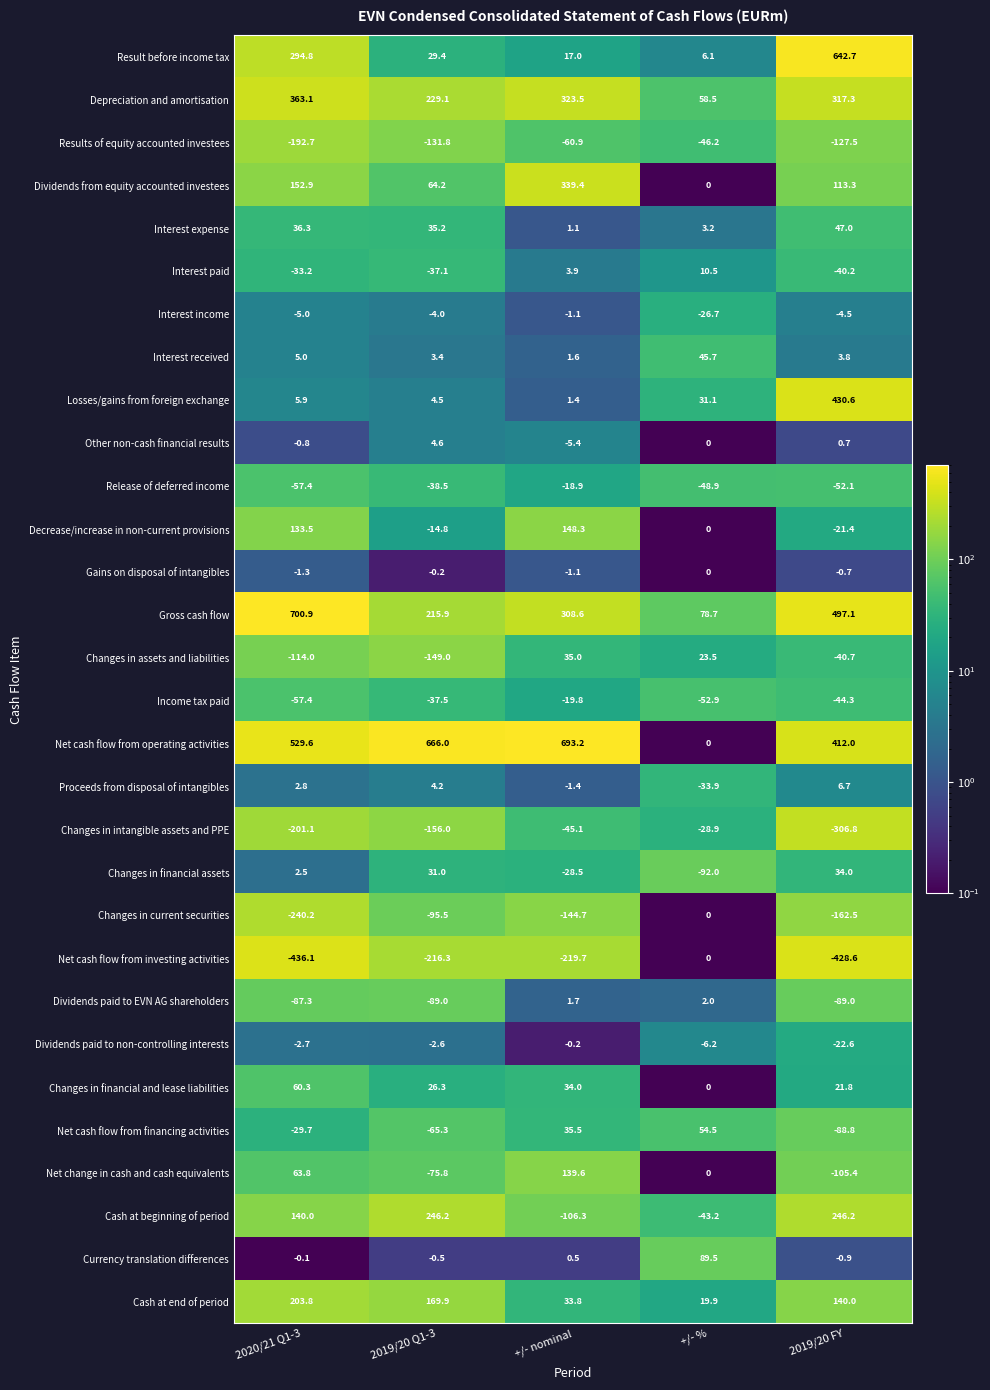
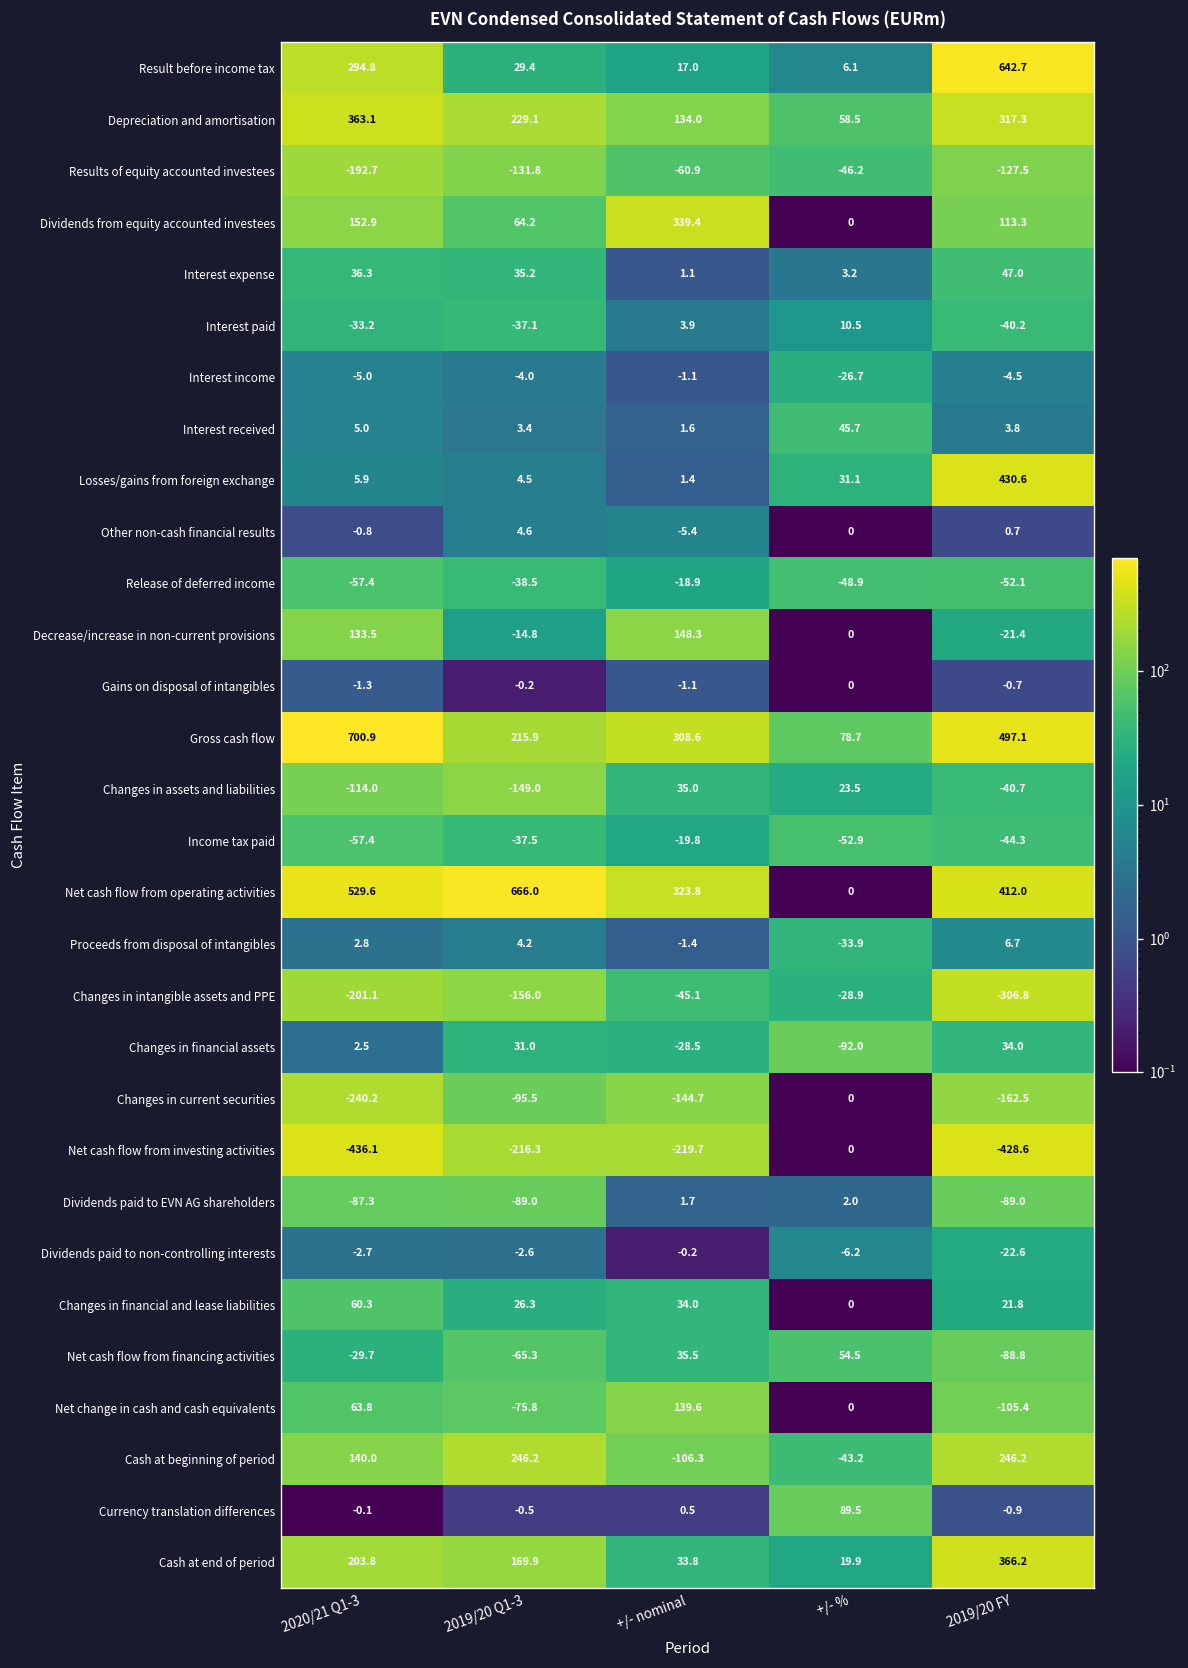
  {
    "Result before income tax": {
      "2020/21 Q1-3": 294.8,
      "2019/20 Q1-3": 29.4,
      "+/- nominal": 17.0,
      "+/- %": 6.1,
      "2019/20 FY": 642.7
    },
    "Depreciation and amortisation": {
      "2020/21 Q1-3": 363.1,
      "2019/20 Q1-3": 229.1,
-     "+/- nominal": 323.5,
+     "+/- nominal": 134.0,
      "+/- %": 58.5,
      "2019/20 FY": 317.3
    },
    "Results of equity accounted investees": {
      "2020/21 Q1-3": -192.7,
      "2019/20 Q1-3": -131.8,
      "+/- nominal": -60.9,
      "+/- %": -46.2,
      "2019/20 FY": -127.5
    },
    "Dividends from equity accounted investees": {
      "2020/21 Q1-3": 152.9,
      "2019/20 Q1-3": 64.2,
      "+/- nominal": 339.4,
      "+/- %": 0,
      "2019/20 FY": 113.3
    },
    "Interest expense": {
      "2020/21 Q1-3": 36.3,
      "2019/20 Q1-3": 35.2,
      "+/- nominal": 1.1,
      "+/- %": 3.2,
      "2019/20 FY": 47.0
    },
    "Interest paid": {
      "2020/21 Q1-3": -33.2,
      "2019/20 Q1-3": -37.1,
      "+/- nominal": 3.9,
      "+/- %": 10.5,
      "2019/20 FY": -40.2
    },
    "Interest income": {
      "2020/21 Q1-3": -5.0,
      "2019/20 Q1-3": -4.0,
      "+/- nominal": -1.1,
      "+/- %": -26.7,
      "2019/20 FY": -4.5
    },
    "Interest received": {
      "2020/21 Q1-3": 5.0,
      "2019/20 Q1-3": 3.4,
      "+/- nominal": 1.6,
      "+/- %": 45.7,
      "2019/20 FY": 3.8
    },
    "Losses/gains from foreign exchange": {
      "2020/21 Q1-3": 5.9,
      "2019/20 Q1-3": 4.5,
      "+/- nominal": 1.4,
      "+/- %": 31.1,
      "2019/20 FY": 430.6
    },
    "Other non-cash financial results": {
      "2020/21 Q1-3": -0.8,
      "2019/20 Q1-3": 4.6,
      "+/- nominal": -5.4,
      "+/- %": 0,
      "2019/20 FY": 0.7
    },
    "Release of deferred income": {
      "2020/21 Q1-3": -57.4,
      "2019/20 Q1-3": -38.5,
      "+/- nominal": -18.9,
      "+/- %": -48.9,
      "2019/20 FY": -52.1
    },
    "Decrease/increase in non-current provisions": {
      "2020/21 Q1-3": 133.5,
      "2019/20 Q1-3": -14.8,
      "+/- nominal": 148.3,
      "+/- %": 0,
      "2019/20 FY": -21.4
    },
    "Gains on disposal of intangibles": {
      "2020/21 Q1-3": -1.3,
      "2019/20 Q1-3": -0.2,
      "+/- nominal": -1.1,
      "+/- %": 0,
      "2019/20 FY": -0.7
    },
    "Gross cash flow": {
      "2020/21 Q1-3": 700.9,
      "2019/20 Q1-3": 215.9,
      "+/- nominal": 308.6,
      "+/- %": 78.7,
      "2019/20 FY": 497.1
    },
    "Changes in assets and liabilities": {
      "2020/21 Q1-3": -114.0,
      "2019/20 Q1-3": -149.0,
      "+/- nominal": 35.0,
      "+/- %": 23.5,
      "2019/20 FY": -40.7
    },
    "Income tax paid": {
      "2020/21 Q1-3": -57.4,
      "2019/20 Q1-3": -37.5,
      "+/- nominal": -19.8,
      "+/- %": -52.9,
      "2019/20 FY": -44.3
    },
    "Net cash flow from operating activities": {
      "2020/21 Q1-3": 529.6,
      "2019/20 Q1-3": 666.0,
-     "+/- nominal": 693.2,
+     "+/- nominal": 323.8,
      "+/- %": 0,
      "2019/20 FY": 412.0
    },
    "Proceeds from disposal of intangibles": {
      "2020/21 Q1-3": 2.8,
      "2019/20 Q1-3": 4.2,
      "+/- nominal": -1.4,
      "+/- %": -33.9,
      "2019/20 FY": 6.7
    },
    "Changes in intangible assets and PPE": {
      "2020/21 Q1-3": -201.1,
      "2019/20 Q1-3": -156.0,
      "+/- nominal": -45.1,
      "+/- %": -28.9,
      "2019/20 FY": -306.8
    },
    "Changes in financial assets": {
      "2020/21 Q1-3": 2.5,
      "2019/20 Q1-3": 31.0,
      "+/- nominal": -28.5,
      "+/- %": -92.0,
      "2019/20 FY": 34.0
    },
    "Changes in current securities": {
      "2020/21 Q1-3": -240.2,
      "2019/20 Q1-3": -95.5,
      "+/- nominal": -144.7,
      "+/- %": 0,
      "2019/20 FY": -162.5
    },
    "Net cash flow from investing activities": {
      "2020/21 Q1-3": -436.1,
      "2019/20 Q1-3": -216.3,
      "+/- nominal": -219.7,
      "+/- %": 0,
      "2019/20 FY": -428.6
    },
    "Dividends paid to EVN AG shareholders": {
      "2020/21 Q1-3": -87.3,
      "2019/20 Q1-3": -89.0,
      "+/- nominal": 1.7,
      "+/- %": 2.0,
      "2019/20 FY": -89.0
    },
    "Dividends paid to non-controlling interests": {
      "2020/21 Q1-3": -2.7,
      "2019/20 Q1-3": -2.6,
      "+/- nominal": -0.2,
      "+/- %": -6.2,
      "2019/20 FY": -22.6
    },
    "Changes in financial and lease liabilities": {
      "2020/21 Q1-3": 60.3,
      "2019/20 Q1-3": 26.3,
      "+/- nominal": 34.0,
      "+/- %": 0,
      "2019/20 FY": 21.8
    },
    "Net cash flow from financing activities": {
      "2020/21 Q1-3": -29.7,
      "2019/20 Q1-3": -65.3,
      "+/- nominal": 35.5,
      "+/- %": 54.5,
      "2019/20 FY": -88.8
    },
    "Net change in cash and cash equivalents": {
      "2020/21 Q1-3": 63.8,
      "2019/20 Q1-3": -75.8,
      "+/- nominal": 139.6,
      "+/- %": 0,
      "2019/20 FY": -105.4
    },
    "Cash at beginning of period": {
      "2020/21 Q1-3": 140.0,
      "2019/20 Q1-3": 246.2,
      "+/- nominal": -106.3,
      "+/- %": -43.2,
      "2019/20 FY": 246.2
    },
    "Currency translation differences": {
      "2020/21 Q1-3": -0.1,
      "2019/20 Q1-3": -0.5,
      "+/- nominal": 0.5,
      "+/- %": 89.5,
      "2019/20 FY": -0.9
    },
    "Cash at end of period": {
      "2020/21 Q1-3": 203.8,
      "2019/20 Q1-3": 169.9,
      "+/- nominal": 33.8,
      "+/- %": 19.9,
-     "2019/20 FY": 140.0
+     "2019/20 FY": 366.2
    }
  }
